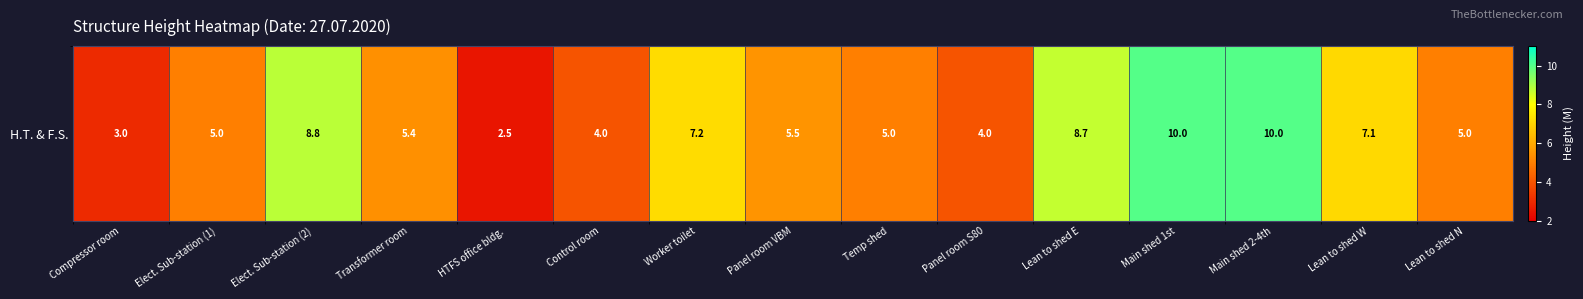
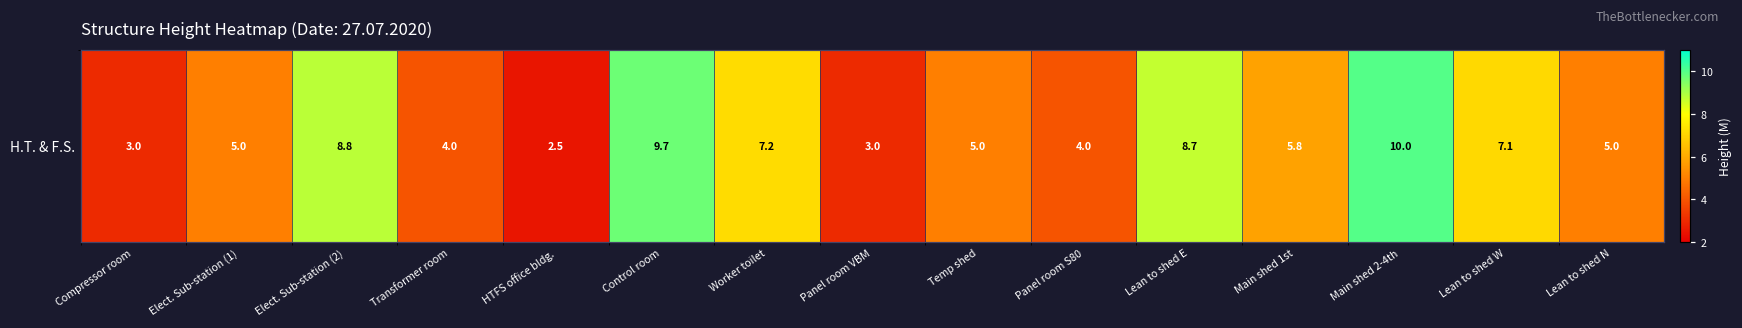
  {
    "H.T. & F.S.": {
      "Compressor room": 3.0,
      "Elect. Sub-station (1)": 5.0,
      "Elect. Sub-station (2)": 8.8,
-     "Transformer room": 5.4,
+     "Transformer room": 4.0,
      "HTFS office bldg.": 2.5,
-     "Control room": 4.0,
+     "Control room": 9.7,
      "Worker toilet": 7.2,
-     "Panel room VBM": 5.5,
+     "Panel room VBM": 3.0,
      "Temp shed": 5.0,
      "Panel room S80": 4.0,
      "Lean to shed E": 8.7,
-     "Main shed 1st": 10.0,
+     "Main shed 1st": 5.8,
      "Main shed 2-4th": 10.0,
      "Lean to shed W": 7.1,
      "Lean to shed N": 5.0
    }
  }
